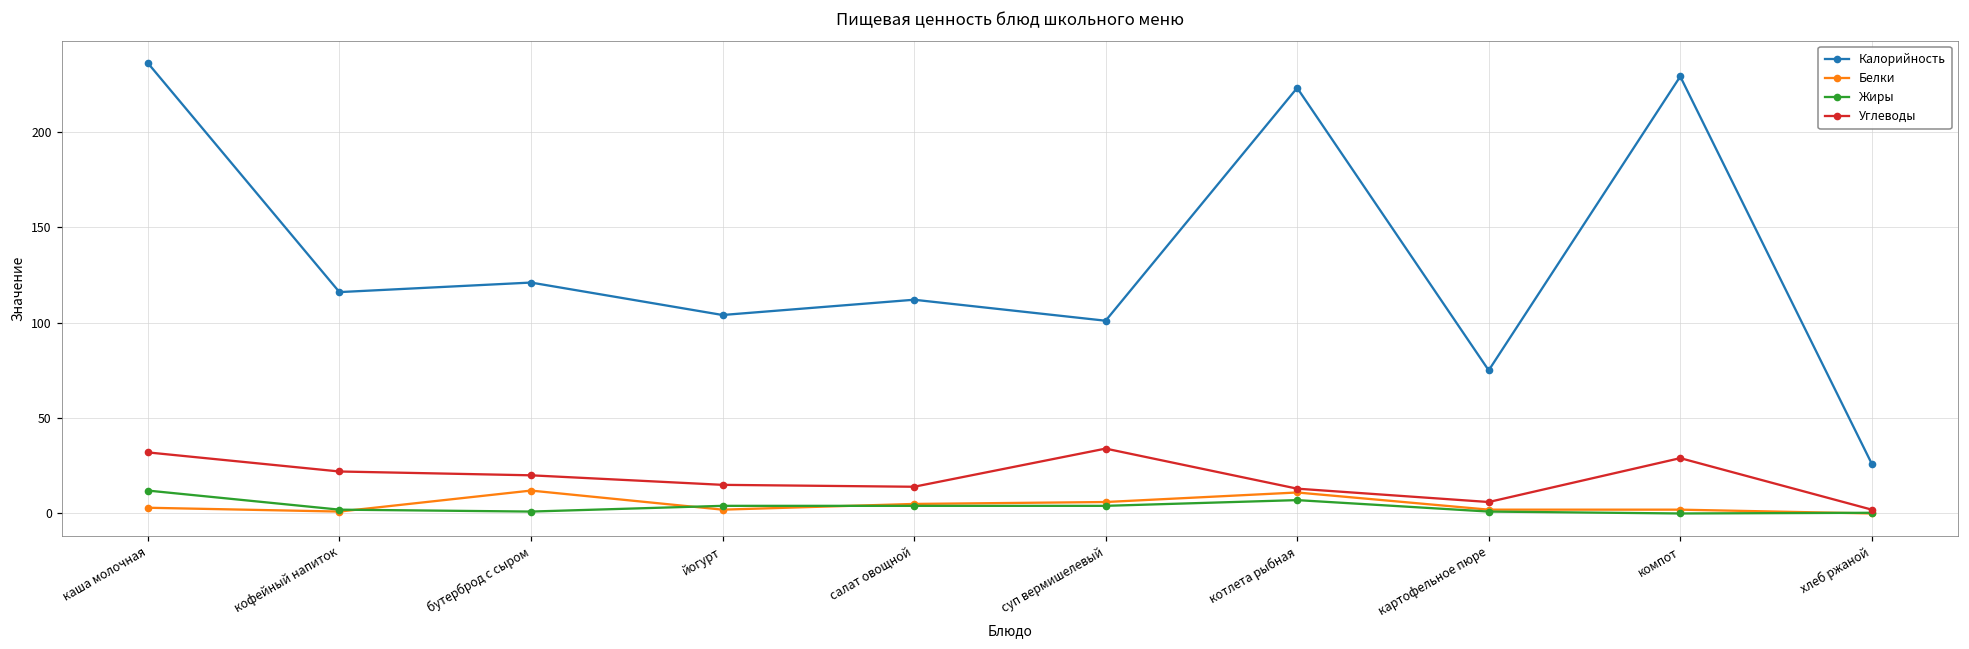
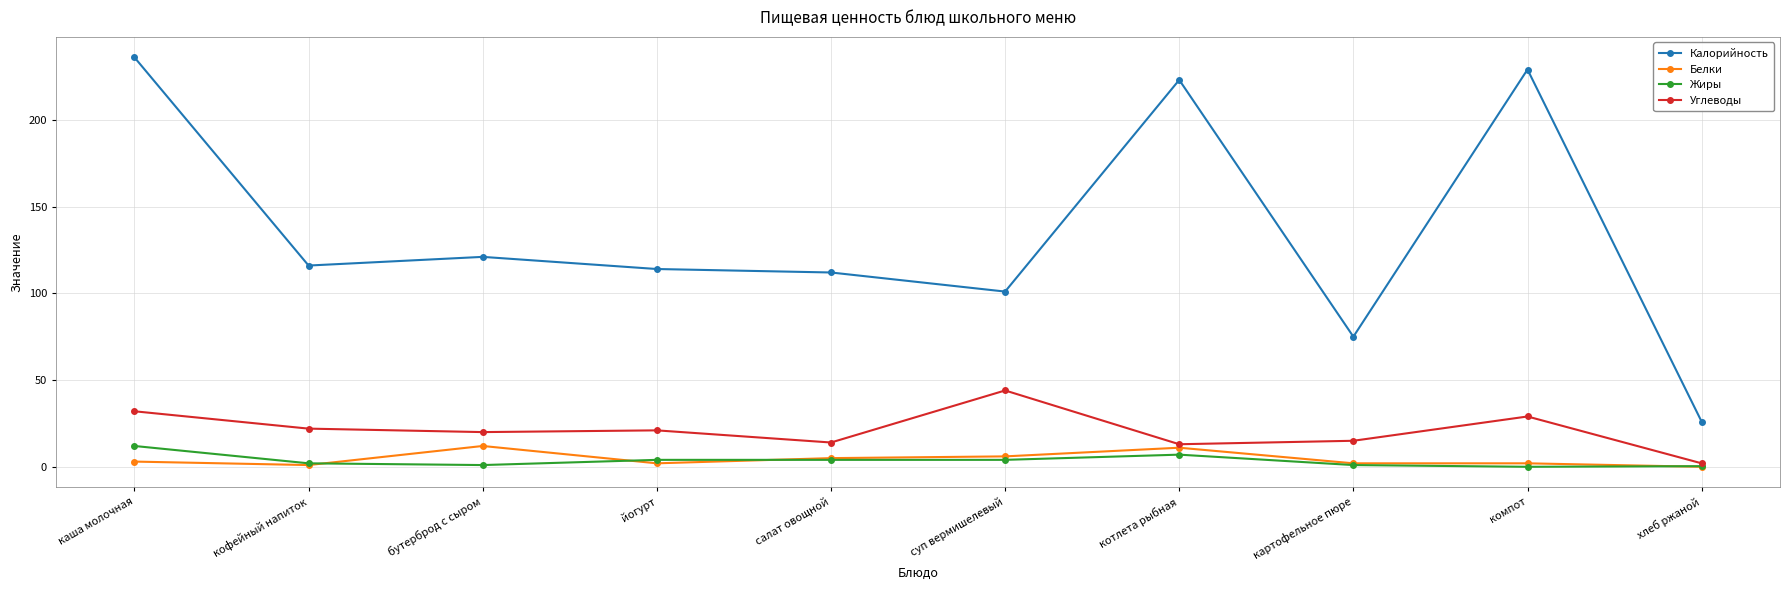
  {
    "Калорийность": {
      "каша молочная": 236,
      "кофейный напиток": 116,
      "бутерброд с сыром": 121,
-     "йогурт": 104,
+     "йогурт": 114,
      "салат овощной": 112,
      "суп вермишелевый": 101,
      "котлета рыбная": 223,
      "картофельное пюре": 75,
      "компот": 229,
      "хлеб ржаной": 26
    },
    "Белки": {
      "каша молочная": 3,
      "бутерброд с сыром": 12,
      "йогурт": 2,
      "суп вермишелевый": 6,
      "котлета рыбная": 11,
      "компот": 2
    },
    "Жиры": {
      "каша молочная": 12,
      "бутерброд с сыром": 1,
      "йогурт": 4,
      "суп вермишелевый": 4,
      "котлета рыбная": 7,
      "компот": 0
    },
    "Углеводы": {
      "каша молочная": 32,
      "кофейный напиток": 22,
      "бутерброд с сыром": 20,
-     "йогурт": 15,
+     "йогурт": 21,
      "салат овощной": 14,
-     "суп вермишелевый": 34,
+     "суп вермишелевый": 44,
      "котлета рыбная": 13,
-     "картофельное пюре": 6,
+     "картофельное пюре": 15,
      "компот": 29,
      "хлеб ржаной": 2
    }
  }
